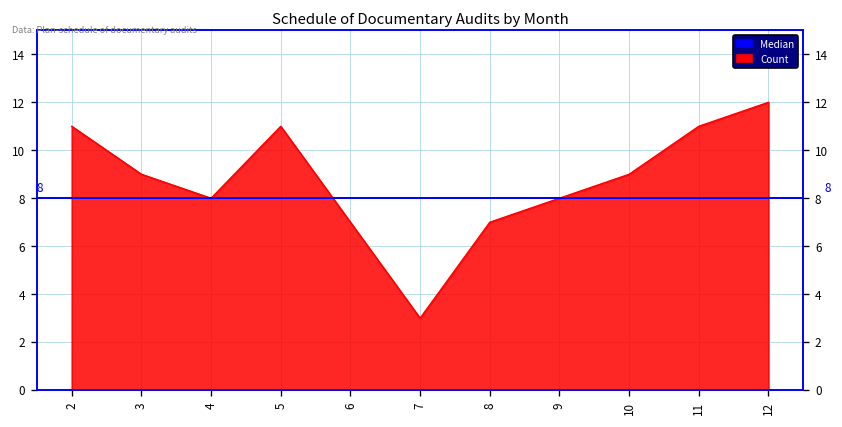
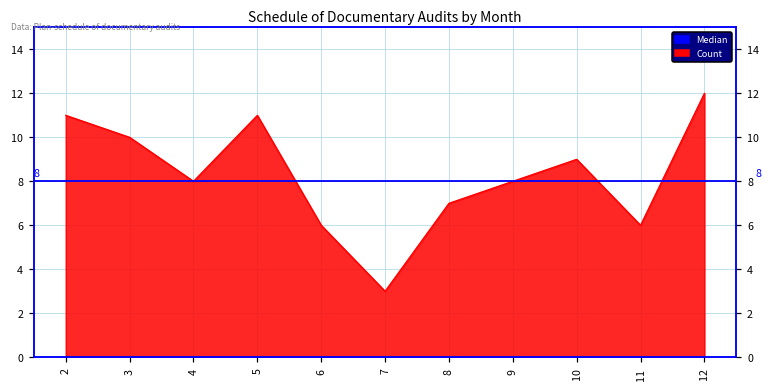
  {
    "2": 11,
-   "3": 9,
+   "3": 10,
    "4": 8,
    "5": 11,
-   "6": 7,
+   "6": 6,
    "7": 3,
    "8": 7,
    "9": 8,
    "10": 9,
-   "11": 11,
+   "11": 6,
    "12": 12
  }
